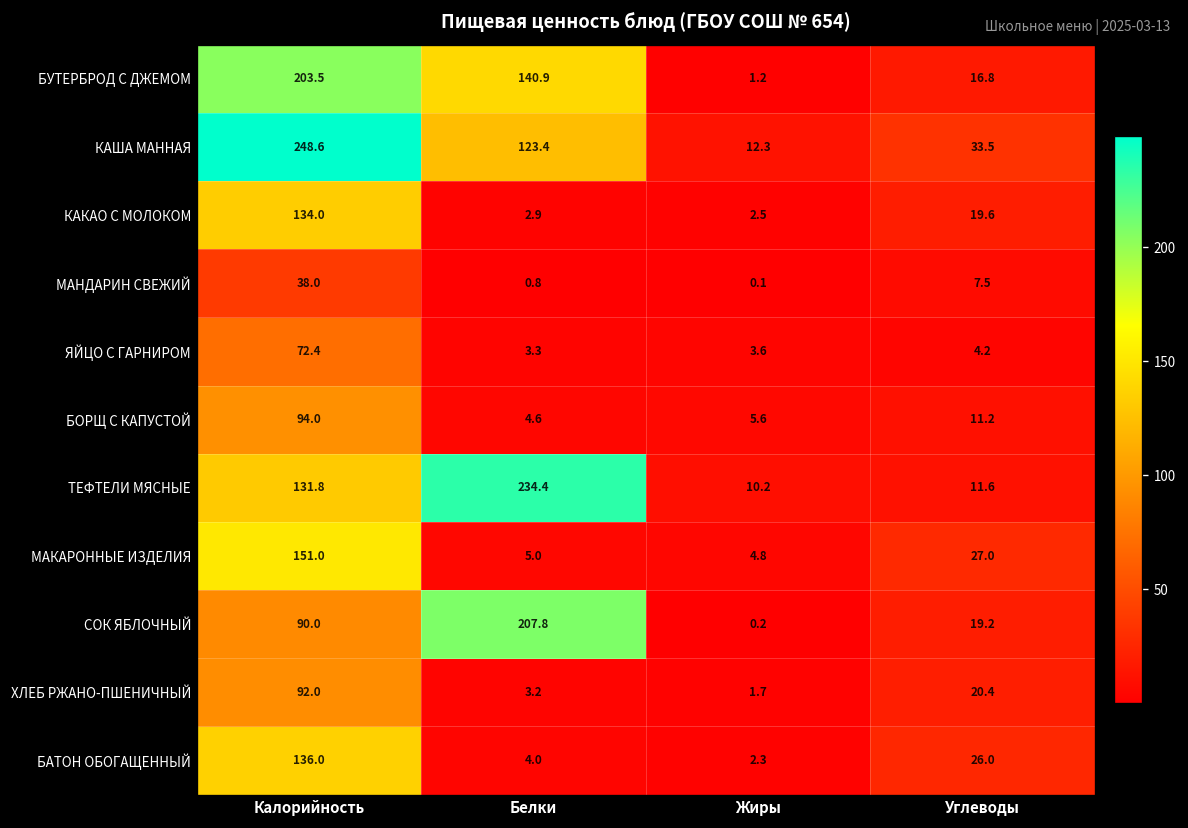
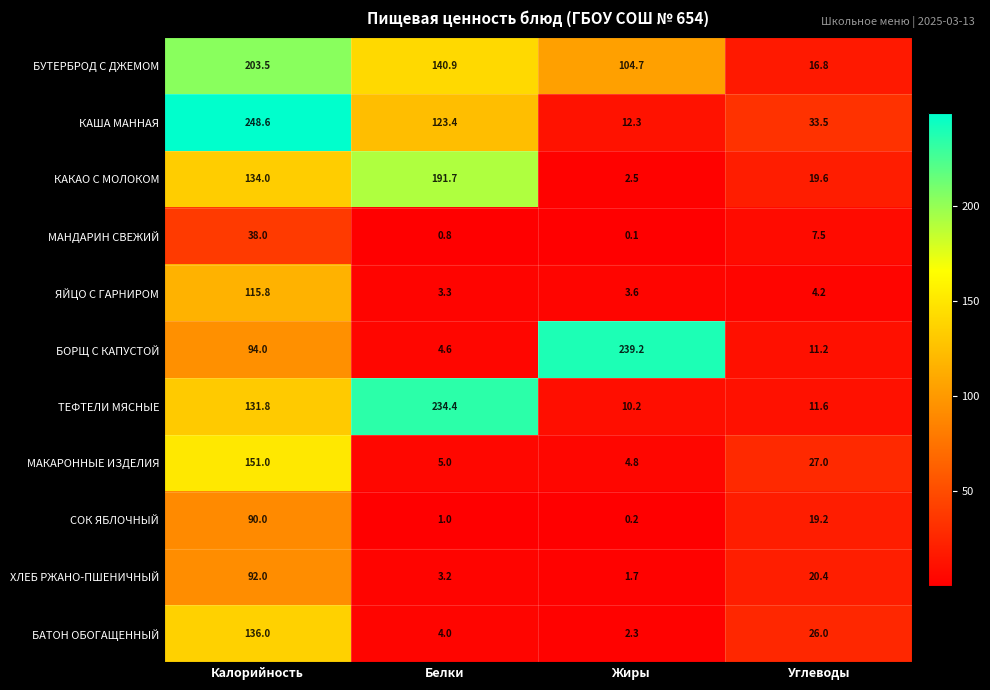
  {
    "БУТЕРБРОД С ДЖЕМОМ": {
      "Калорийность": 203.5,
      "Белки": 140.9,
-     "Жиры": 1.2,
+     "Жиры": 104.7,
      "Углеводы": 16.8
    },
    "КАША МАННАЯ": {
      "Калорийность": 248.6,
      "Белки": 123.4,
      "Жиры": 12.3,
      "Углеводы": 33.5
    },
    "КАКАО С МОЛОКОМ": {
      "Калорийность": 134.0,
-     "Белки": 2.9,
+     "Белки": 191.7,
      "Жиры": 2.5,
      "Углеводы": 19.6
    },
    "МАНДАРИН СВЕЖИЙ": {
      "Калорийность": 38.0,
      "Белки": 0.8,
      "Жиры": 0.1,
      "Углеводы": 7.5
    },
    "ЯЙЦО С ГАРНИРОМ": {
-     "Калорийность": 72.4,
+     "Калорийность": 115.8,
      "Белки": 3.3,
      "Жиры": 3.6,
      "Углеводы": 4.2
    },
    "БОРЩ С КАПУСТОЙ": {
      "Калорийность": 94.0,
      "Белки": 4.6,
-     "Жиры": 5.6,
+     "Жиры": 239.2,
      "Углеводы": 11.2
    },
    "ТЕФТЕЛИ МЯСНЫЕ": {
      "Калорийность": 131.8,
      "Белки": 234.4,
      "Жиры": 10.2,
      "Углеводы": 11.6
    },
    "МАКАРОННЫЕ ИЗДЕЛИЯ": {
      "Калорийность": 151.0,
      "Белки": 5.0,
      "Жиры": 4.8,
      "Углеводы": 27.0
    },
    "СОК ЯБЛОЧНЫЙ": {
      "Калорийность": 90.0,
-     "Белки": 207.8,
+     "Белки": 1.0,
      "Жиры": 0.2,
      "Углеводы": 19.2
    },
    "ХЛЕБ РЖАНО-ПШЕНИЧНЫЙ": {
      "Калорийность": 92.0,
      "Белки": 3.2,
      "Жиры": 1.7,
      "Углеводы": 20.4
    },
    "БАТОН ОБОГАЩЕННЫЙ": {
      "Калорийность": 136.0,
      "Белки": 4.0,
      "Жиры": 2.3,
      "Углеводы": 26.0
    }
  }
